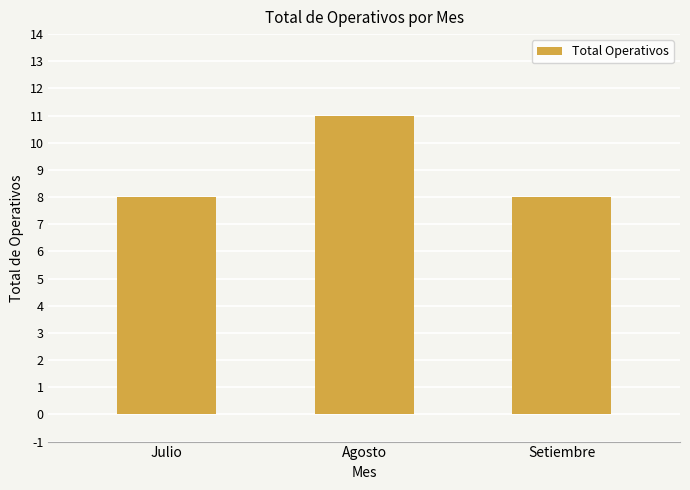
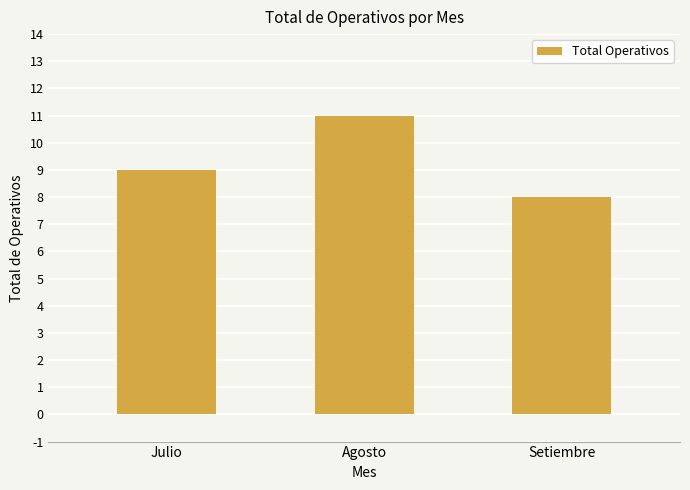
  {
-   "Julio": 8,
+   "Julio": 9,
    "Agosto": 11,
    "Setiembre": 8
  }
